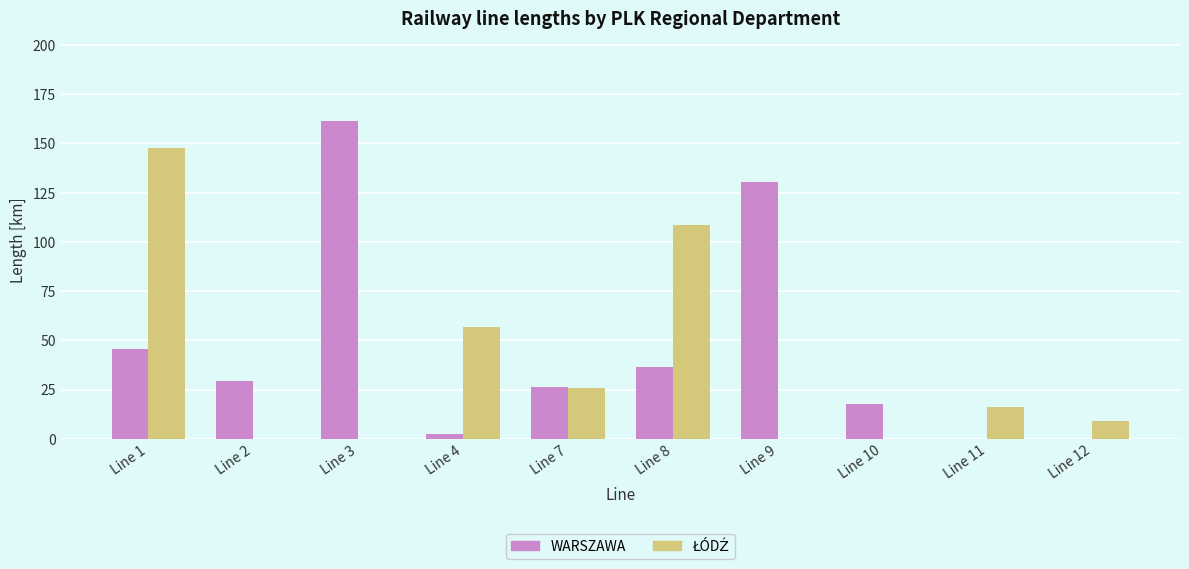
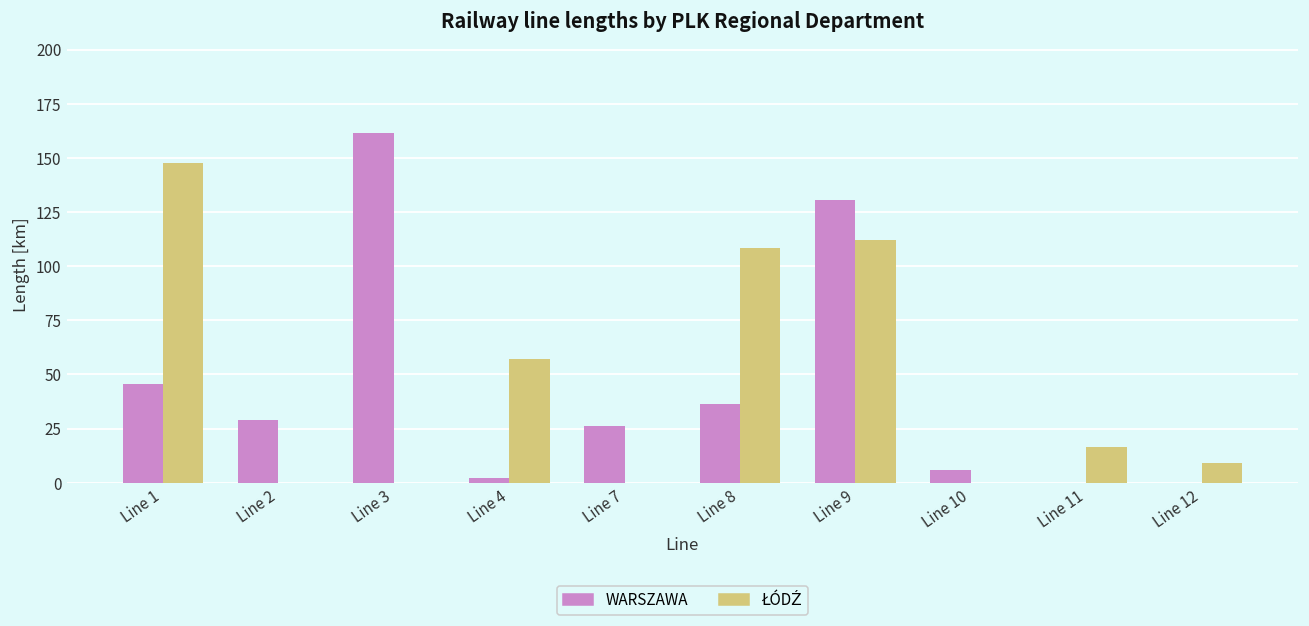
  {
    "WARSZAWA": {
      "Line 1": 46,
      "Line 2": 29,
      "Line 3": 162,
      "Line 4": 2,
      "Line 7": 26,
      "Line 8": 36,
      "Line 9": 131,
-     "Line 10": 17,
+     "Line 10": 6,
      "Line 11": 0,
      "Line 12": 0
    },
    "ŁÓDŹ": {
      "Line 1": 148,
      "Line 2": 0,
      "Line 3": 0,
      "Line 4": 57,
-     "Line 7": 26,
+     "Line 7": 0,
      "Line 8": 109,
-     "Line 9": 0,
+     "Line 9": 112,
      "Line 10": 0,
      "Line 11": 16,
      "Line 12": 9
    }
  }
